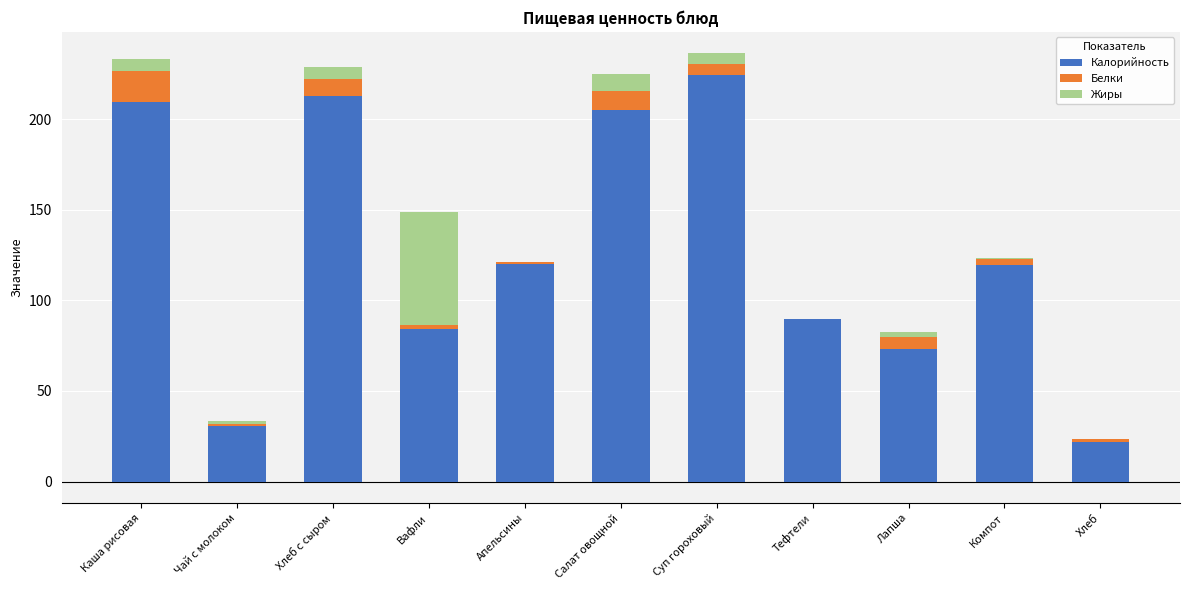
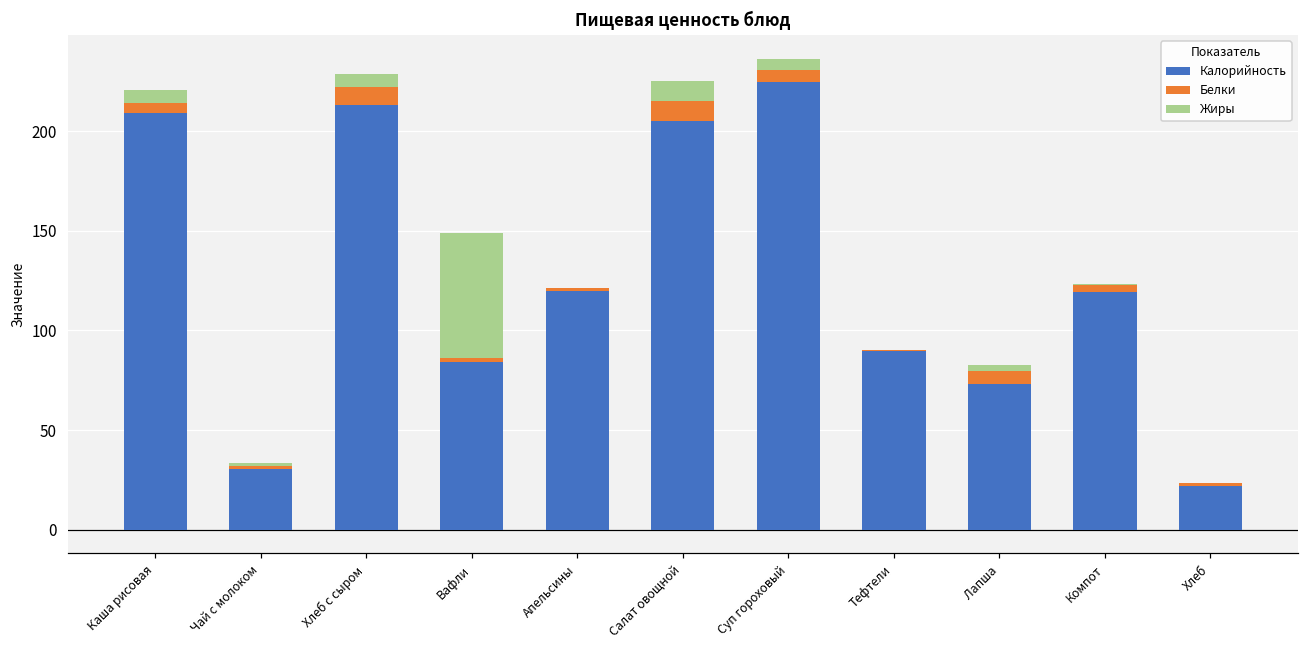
  {
    "Белки": {
-     "Каша рисовая": 17,
+     "Каша рисовая": 5,
      "Чай с молоком": 1,
      "Хлеб с сыром": 9,
      "Вафли": 2,
      "Салат овощной": 11,
      "Суп гороховый": 6,
      "Лапша": 7,
      "Компот": 3,
      "Хлеб": 1
    },
    "Жиры": {
      "Каша рисовая": 7,
      "Чай с молоком": 2,
      "Хлеб с сыром": 7,
      "Вафли": 63,
      "Салат овощной": 10,
      "Суп гороховый": 6,
      "Тефтели": 0,
      "Лапша": 3
    }
  }
